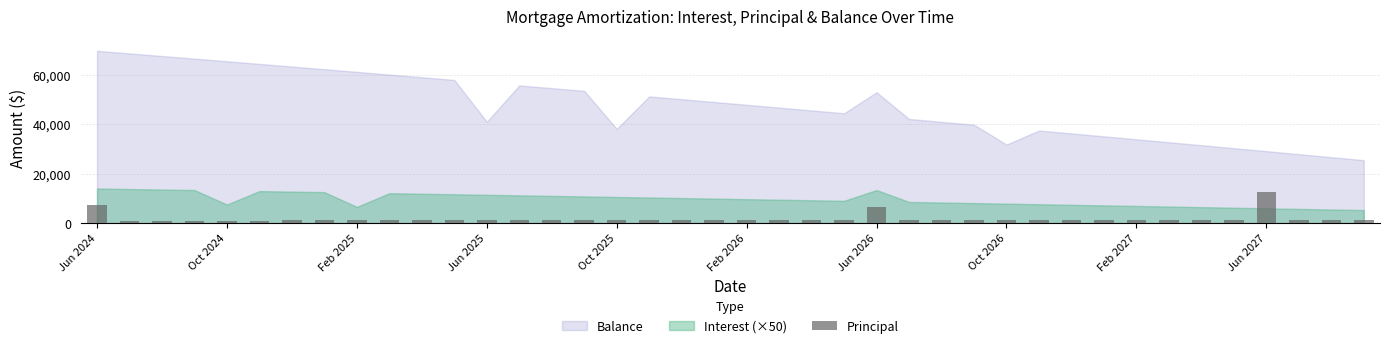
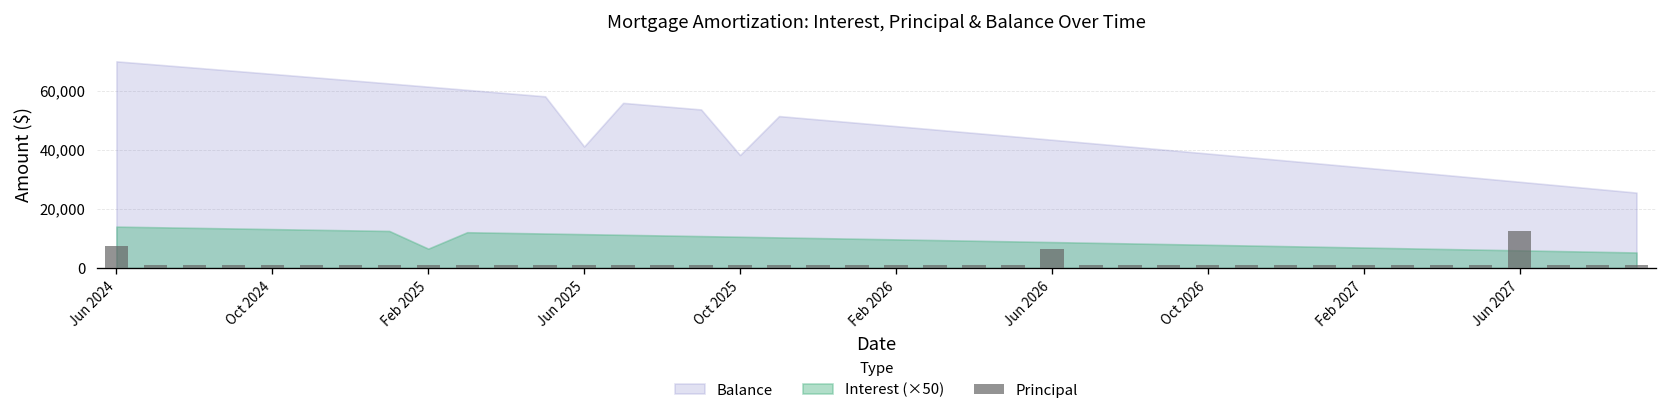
  {
    "Principal": {
      "Jun 2024": "7,000",
      "Oct 2024": "1,000",
      "Feb 2025": "1,000",
      "Jun 2025": "1,000",
      "Oct 2025": "1,000",
      "Feb 2026": "1,000",
      "Jun 2026": "6,000",
      "Oct 2026": "1,000",
      "Feb 2027": "1,000",
      "Jun 2027": "13,000"
    },
    "Balance": {
      "Jun 2024": "70,000",
      "Oct 2024": "66,000",
      "Feb 2025": "61,000",
      "Jun 2025": "41,000",
      "Oct 2025": "38,000",
      "Feb 2026": "48,000",
-     "Jun 2026": "53,000",
-     "Oct 2026": "32,000",
+     "Jun 2026": "43,000",
+     "Oct 2026": "39,000",
      "Feb 2027": "34,000",
      "Jun 2027": "29,000"
    },
    "Interest (×50)": {
      "Jun 2024": "14,000",
-     "Oct 2024": "8,000",
+     "Oct 2024": "13,000",
      "Feb 2025": "7,000",
      "Jun 2025": "11,000",
      "Oct 2025": "11,000",
      "Feb 2026": "10,000",
-     "Jun 2026": "13,000",
+     "Jun 2026": "9,000",
      "Oct 2026": "8,000",
      "Feb 2027": "7,000",
      "Jun 2027": "6,000"
    }
  }
